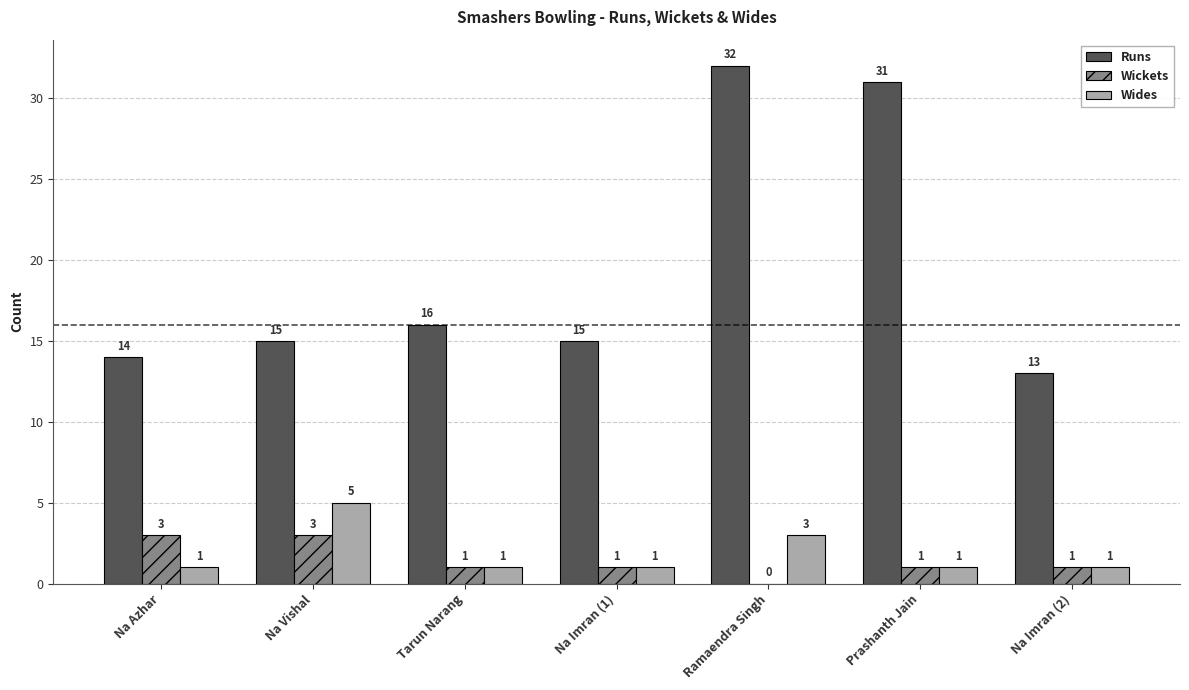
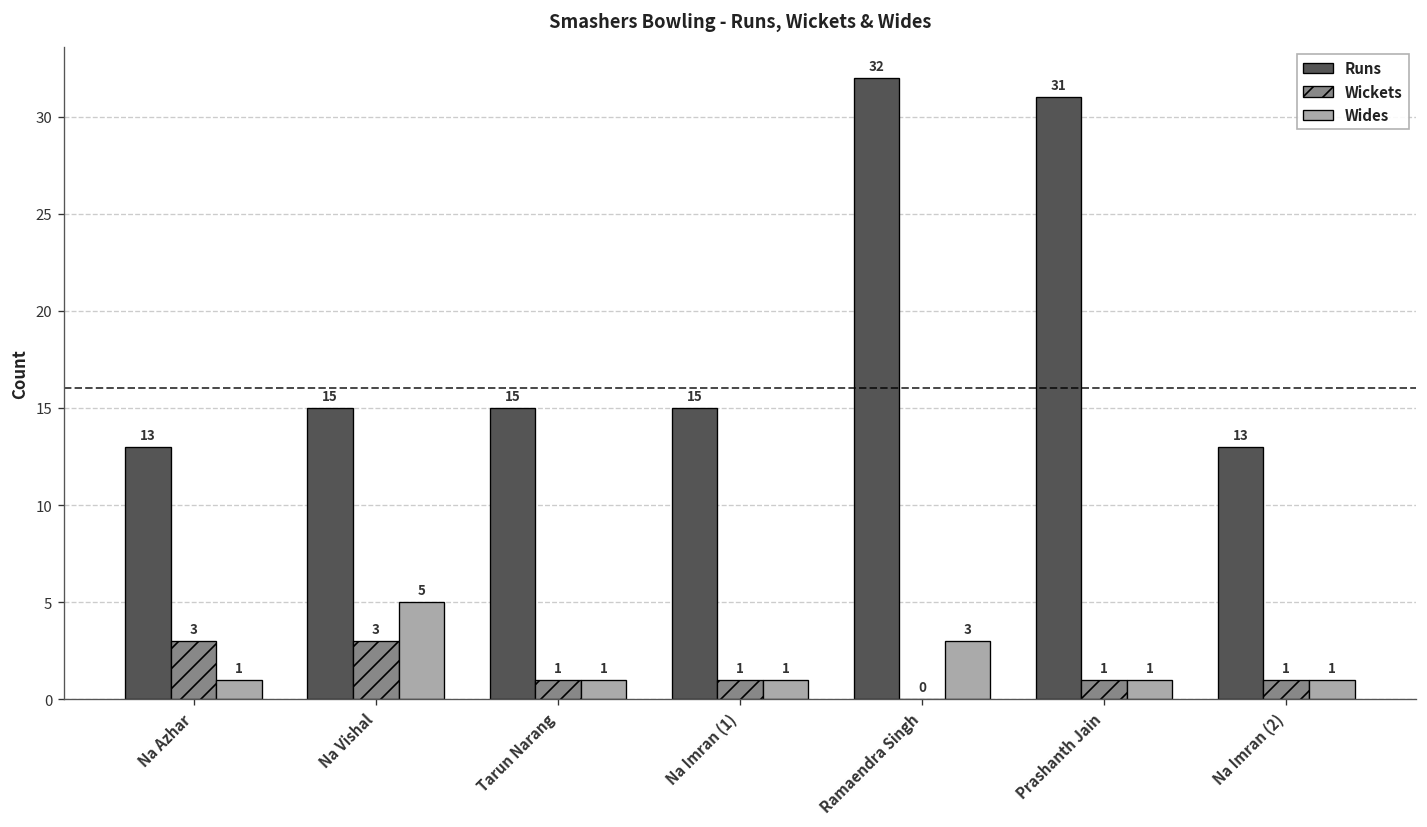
  {
    "Runs": {
-     "Na Azhar": 14,
+     "Na Azhar": 13,
      "Na Vishal": 15,
-     "Tarun Narang": 16,
+     "Tarun Narang": 15,
      "Na Imran (1)": 15,
      "Ramaendra Singh": 32,
      "Prashanth Jain": 31,
      "Na Imran (2)": 13
    }
  }
